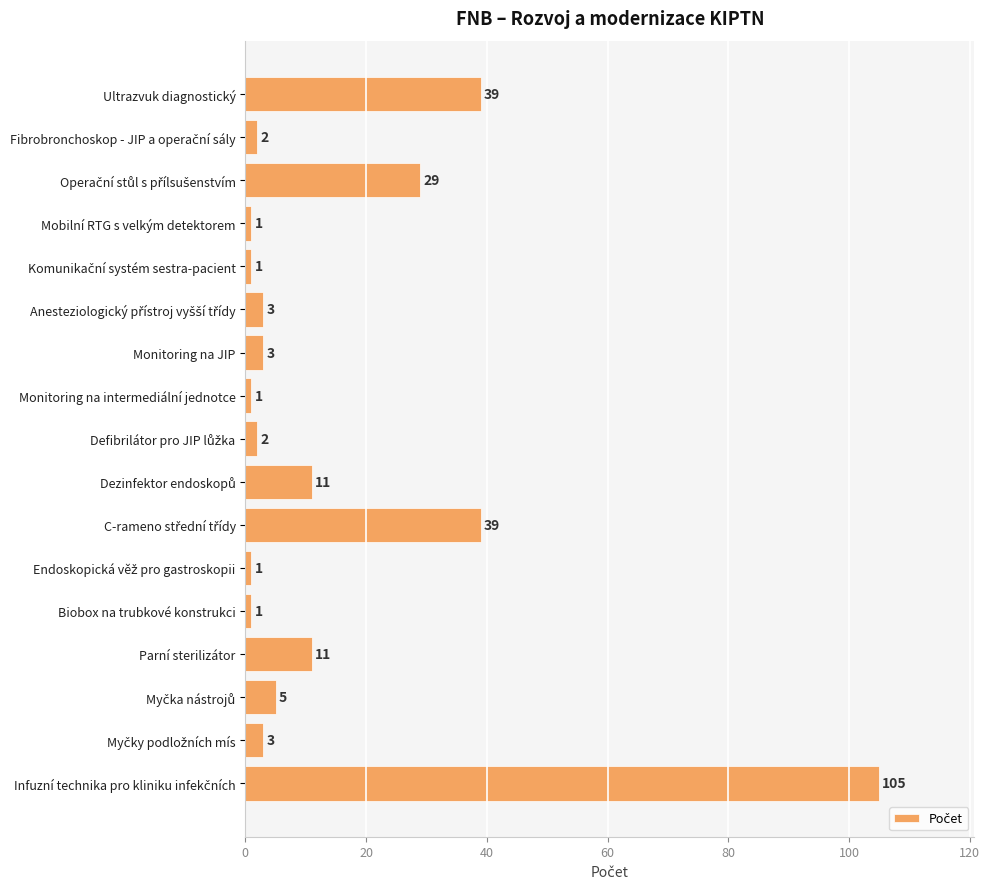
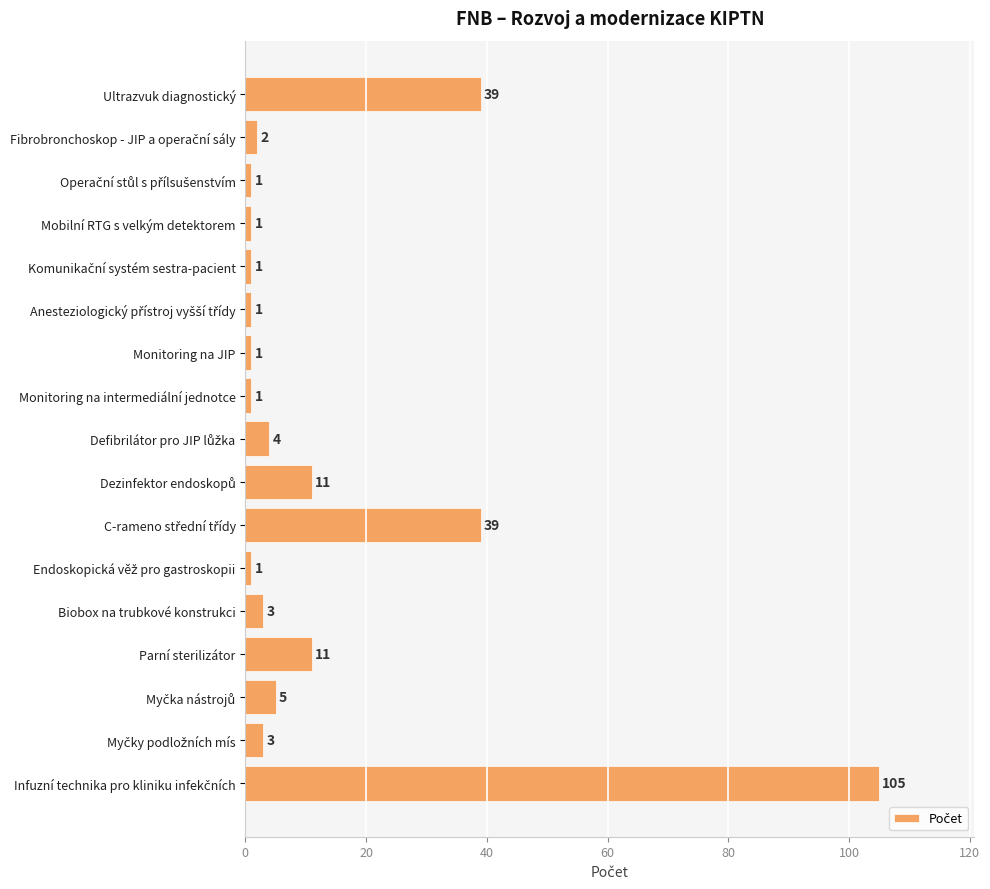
  {
    "Ultrazvuk diagnostický": 39,
    "Fibrobronchoskop - JIP a operační sály": 2,
-   "Operační stůl s přílsušenstvím": 29,
+   "Operační stůl s přílsušenstvím": 1,
    "Mobilní RTG s velkým detektorem": 1,
    "Komunikační systém sestra-pacient": 1,
-   "Anesteziologický přístroj vyšší třídy": 3,
-   "Monitoring na JIP": 3,
+   "Anesteziologický přístroj vyšší třídy": 1,
+   "Monitoring na JIP": 1,
    "Monitoring na intermediální jednotce": 1,
-   "Defibrilátor pro JIP lůžka": 2,
+   "Defibrilátor pro JIP lůžka": 4,
    "Dezinfektor endoskopů": 11,
    "C-rameno střední třídy": 39,
    "Endoskopická věž pro gastroskopii": 1,
-   "Biobox na trubkové konstrukci": 1,
+   "Biobox na trubkové konstrukci": 3,
    "Parní sterilizátor": 11,
    "Myčka nástrojů": 5,
    "Myčky podložních mís": 3,
    "Infuzní technika pro kliniku infekčních": 105
  }
